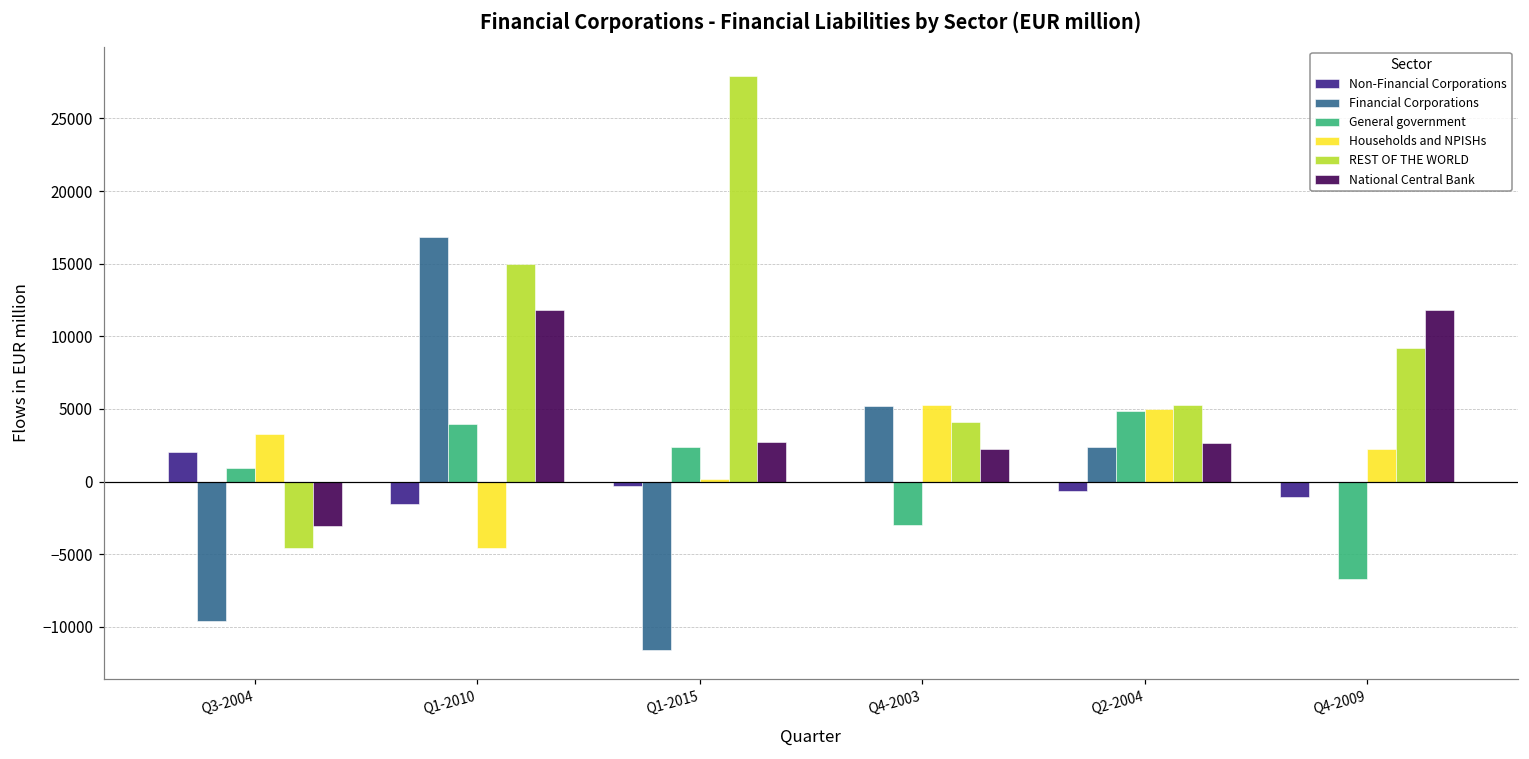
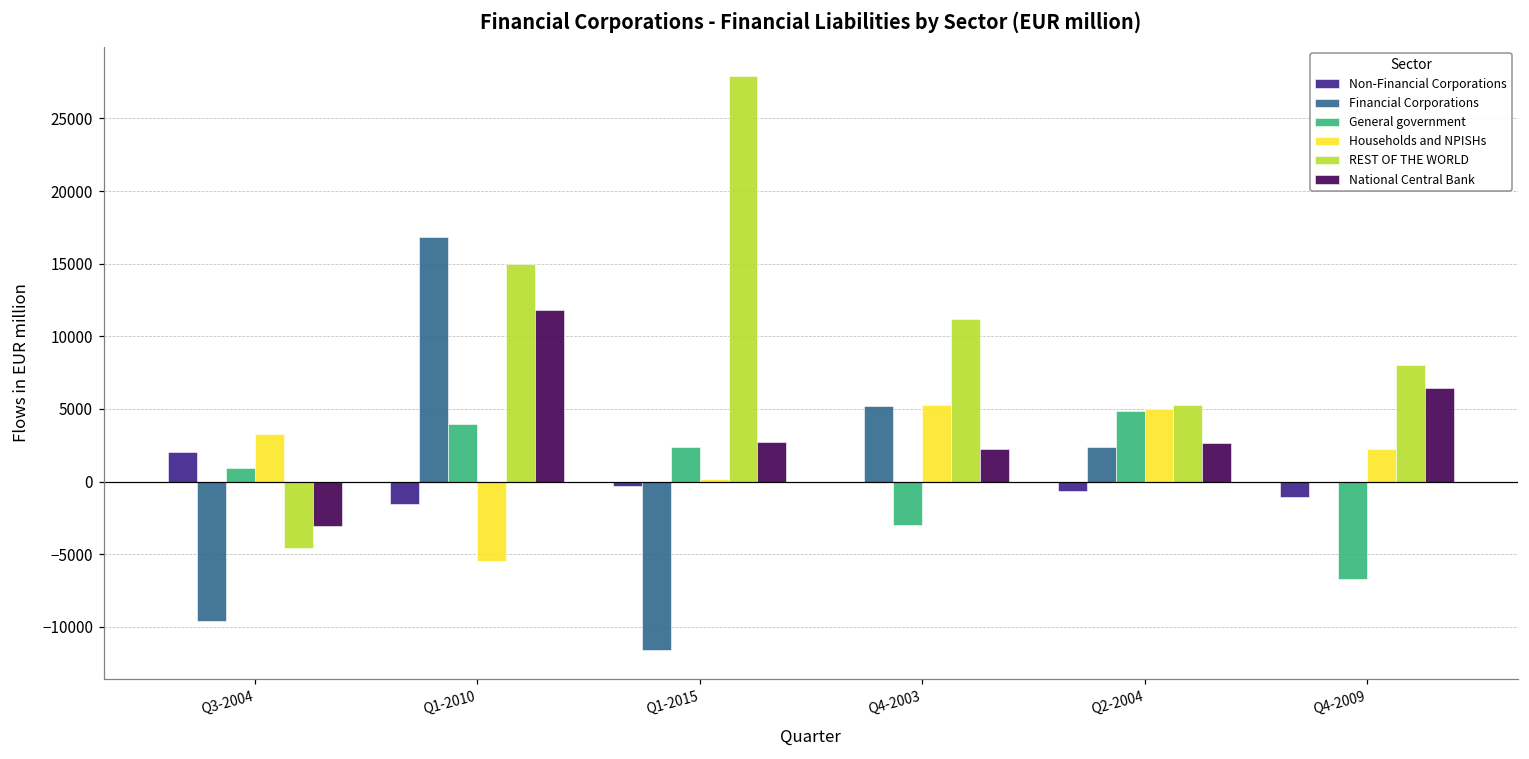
  {
    "Non-Financial Corporations": {
      "Q3-2004": 2000,
      "Q1-2010": -1600,
      "Q1-2015": -300,
      "Q2-2004": -600,
      "Q4-2009": -1100
    },
    "Financial Corporations": {
      "Q3-2004": -9600,
      "Q1-2010": 16800,
      "Q1-2015": -11600,
      "Q4-2003": 5200,
      "Q2-2004": 2400
    },
    "General government": {
      "Q3-2004": 900,
      "Q1-2010": 3900,
      "Q1-2015": 2400,
      "Q4-2003": -3000,
      "Q2-2004": 4800,
      "Q4-2009": -6700
    },
    "Households and NPISHs": {
      "Q3-2004": 3200,
-     "Q1-2010": -4600,
+     "Q1-2010": -5500,
      "Q4-2003": 5200,
      "Q2-2004": 5000,
      "Q4-2009": 2200
    },
    "REST OF THE WORLD": {
      "Q3-2004": -4500,
      "Q1-2010": 14900,
      "Q1-2015": 28000,
-     "Q4-2003": 4100,
+     "Q4-2003": 11200,
      "Q2-2004": 5300,
-     "Q4-2009": 9200
+     "Q4-2009": 8100
    },
    "National Central Bank": {
      "Q3-2004": -3000,
      "Q1-2010": 11800,
      "Q1-2015": 2700,
      "Q4-2003": 2300,
      "Q2-2004": 2600,
-     "Q4-2009": 11800
+     "Q4-2009": 6500
    }
  }
